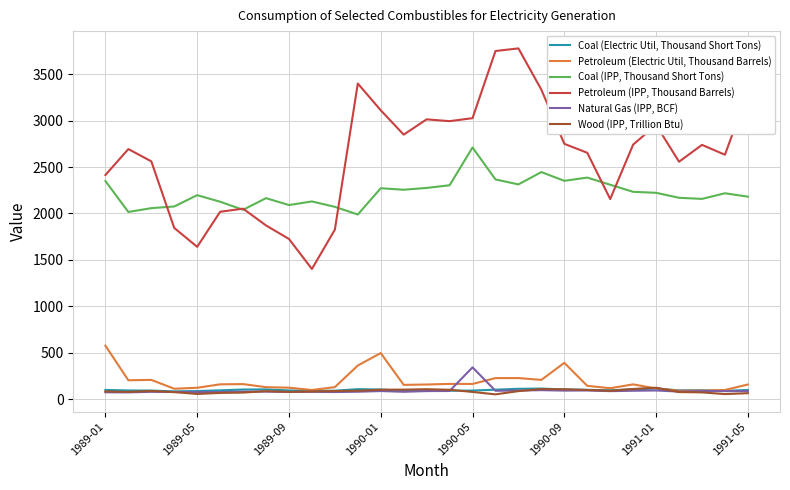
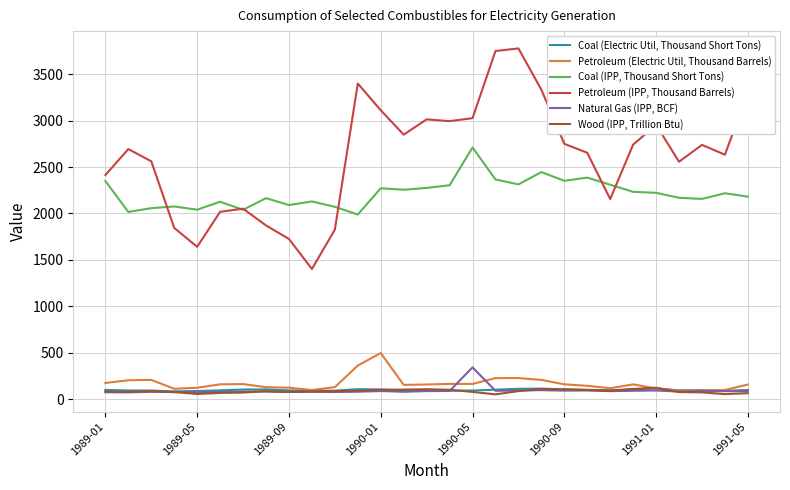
  {
    "Petroleum (Electric Util, Thousand Barrels)": {
-     "1989-01": 600,
+     "1989-01": 200,
      "1989-05": 100,
      "1989-09": 100,
      "1990-01": 500,
      "1990-05": 200,
-     "1990-09": 400,
+     "1990-09": 200,
      "1991-05": 200
    },
    "Coal (IPP, Thousand Short Tons)": {
      "1989-01": 2300,
-     "1989-05": 2200,
+     "1989-05": 2000,
      "1989-09": 2100,
      "1990-01": 2300,
      "1990-05": 2700,
      "1990-09": 2400,
      "1991-01": 2200,
      "1991-05": 2200
    },
    "Natural Gas (IPP, BCF)": {
      "1990-05": 300
    }
  }
